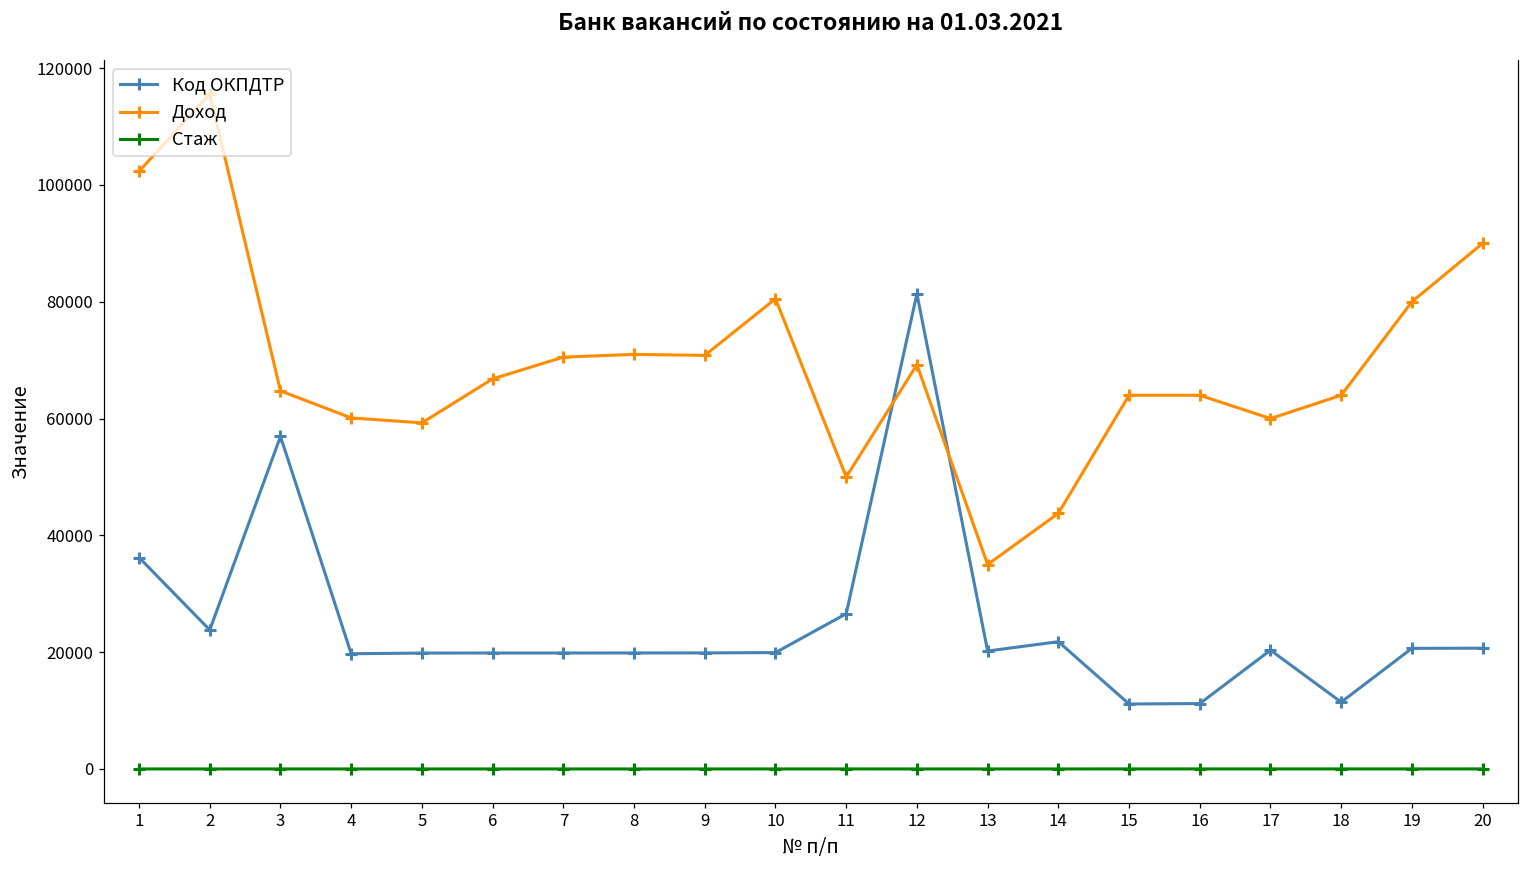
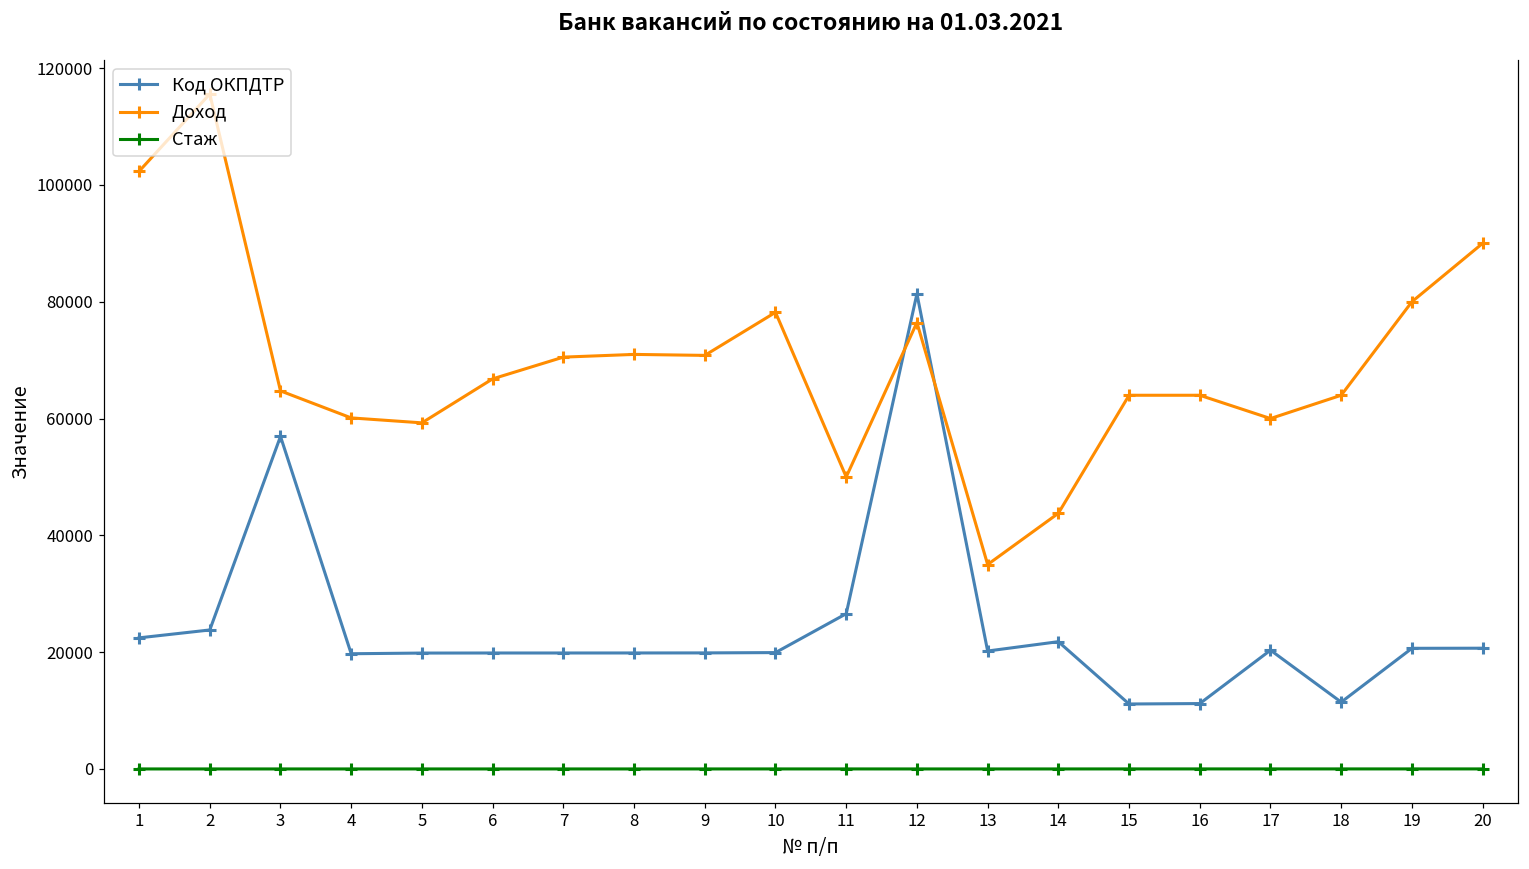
  {
    "Код ОКПДТР": {
-     "1": 36000,
+     "1": 22000,
      "2": 24000,
      "3": 57000,
      "4": 20000,
      "5": 20000,
      "6": 20000,
      "7": 20000,
      "8": 20000,
      "9": 20000,
      "10": 20000,
      "11": 27000,
      "12": 81000,
      "13": 20000,
      "14": 22000,
      "15": 11000,
      "16": 11000,
      "17": 20000,
      "18": 11000,
      "19": 21000,
      "20": 21000
    },
    "Доход": {
      "1": 102000,
      "3": 65000,
      "4": 60000,
      "5": 59000,
      "6": 67000,
      "7": 71000,
      "8": 71000,
      "9": 71000,
-     "10": 81000,
+     "10": 78000,
      "11": 50000,
-     "12": 69000,
+     "12": 76000,
      "13": 35000,
      "14": 44000,
      "15": 64000,
      "16": 64000,
      "17": 60000,
      "18": 64000,
      "19": 80000,
      "20": 90000
    },
    "Стаж": {
      "1": 0,
      "2": 0,
      "3": 0,
      "4": 0,
      "5": 0,
      "6": 0,
      "7": 0,
      "8": 0,
      "9": 0,
      "10": 0,
      "11": 0,
      "12": 0,
      "13": 0,
      "14": 0,
      "15": 0,
      "16": 0,
      "17": 0,
      "18": 0,
      "19": 0,
      "20": 0
    }
  }
